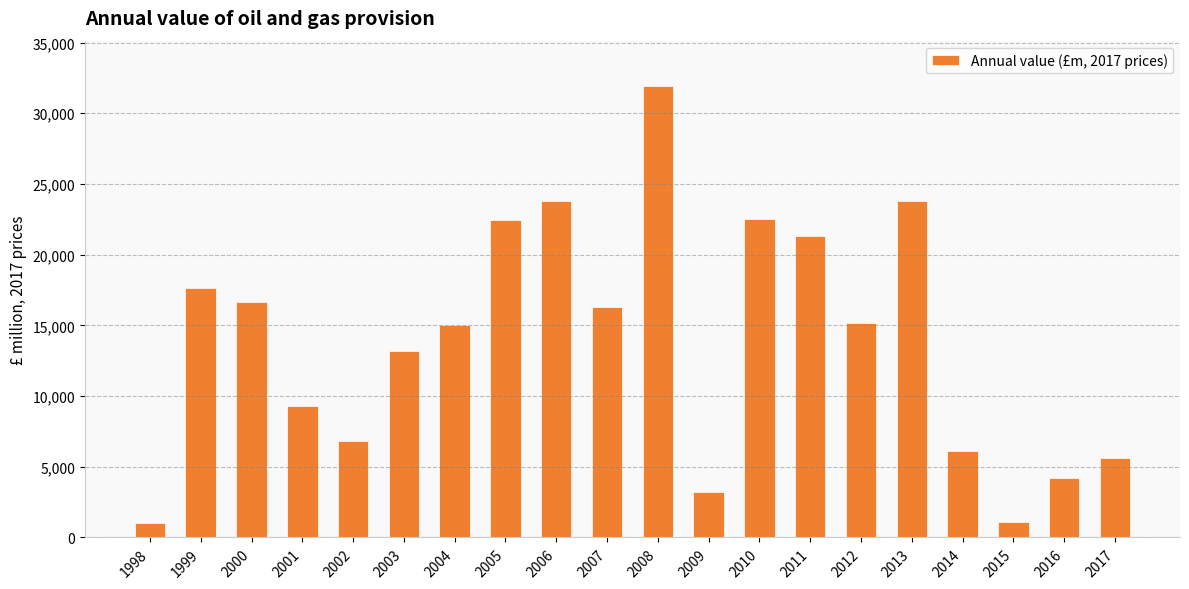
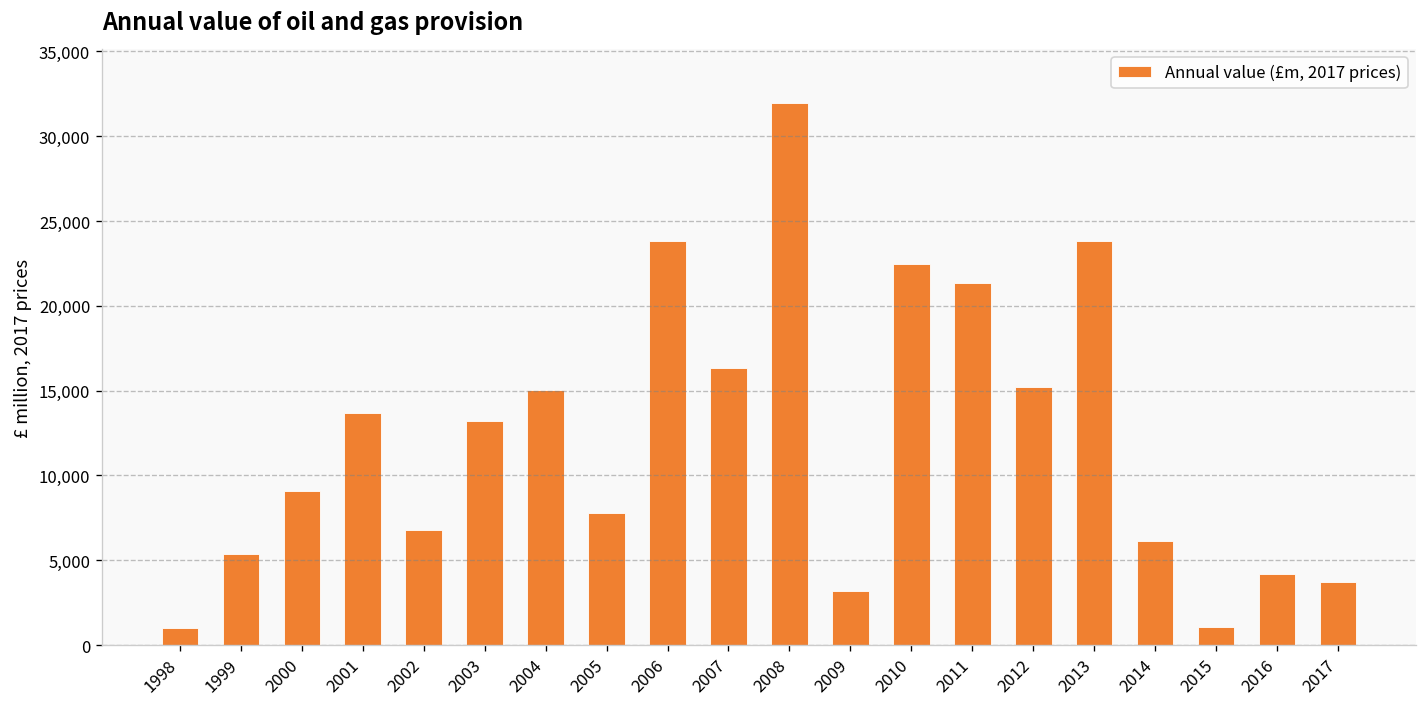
  {
    "1998": "1,000",
-   "1999": "17,600",
-   "2000": "16,600",
-   "2001": "9,300",
+   "1999": "5,400",
+   "2000": "9,100",
+   "2001": "13,700",
    "2002": "6,800",
    "2003": "13,200",
    "2004": "15,000",
-   "2005": "22,400",
+   "2005": "7,800",
    "2006": "23,800",
    "2007": "16,300",
    "2008": "31,900",
    "2009": "3,200",
    "2010": "22,500",
    "2011": "21,300",
    "2012": "15,200",
    "2013": "23,800",
    "2014": "6,100",
    "2015": "1,100",
    "2016": "4,200",
-   "2017": "5,600"
+   "2017": "3,700"
  }
